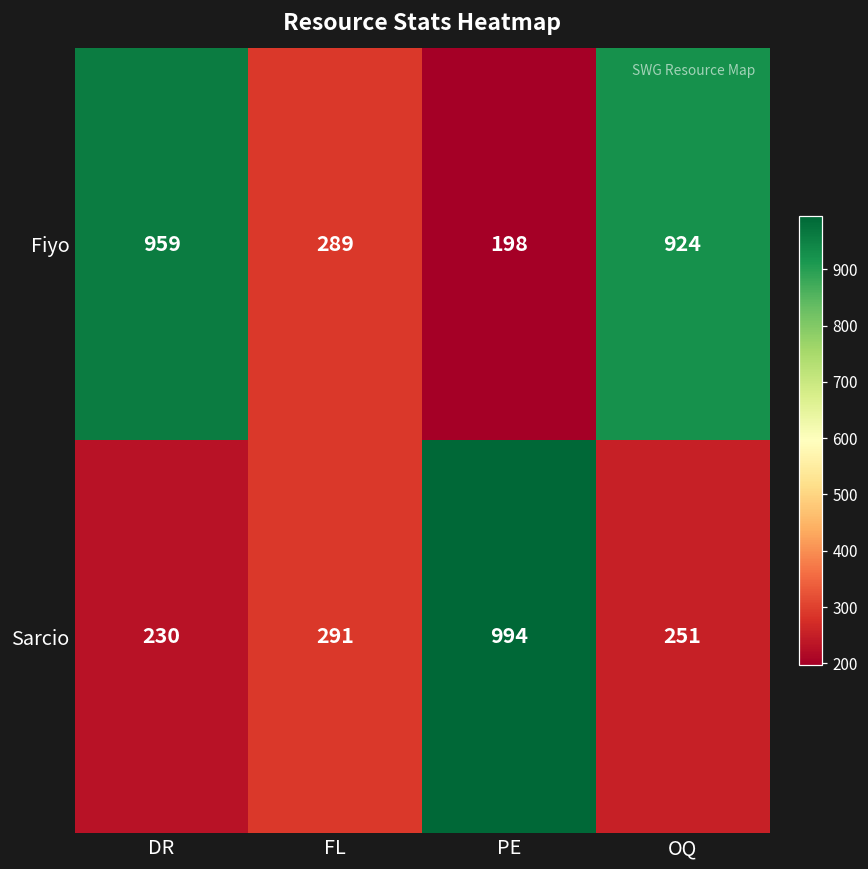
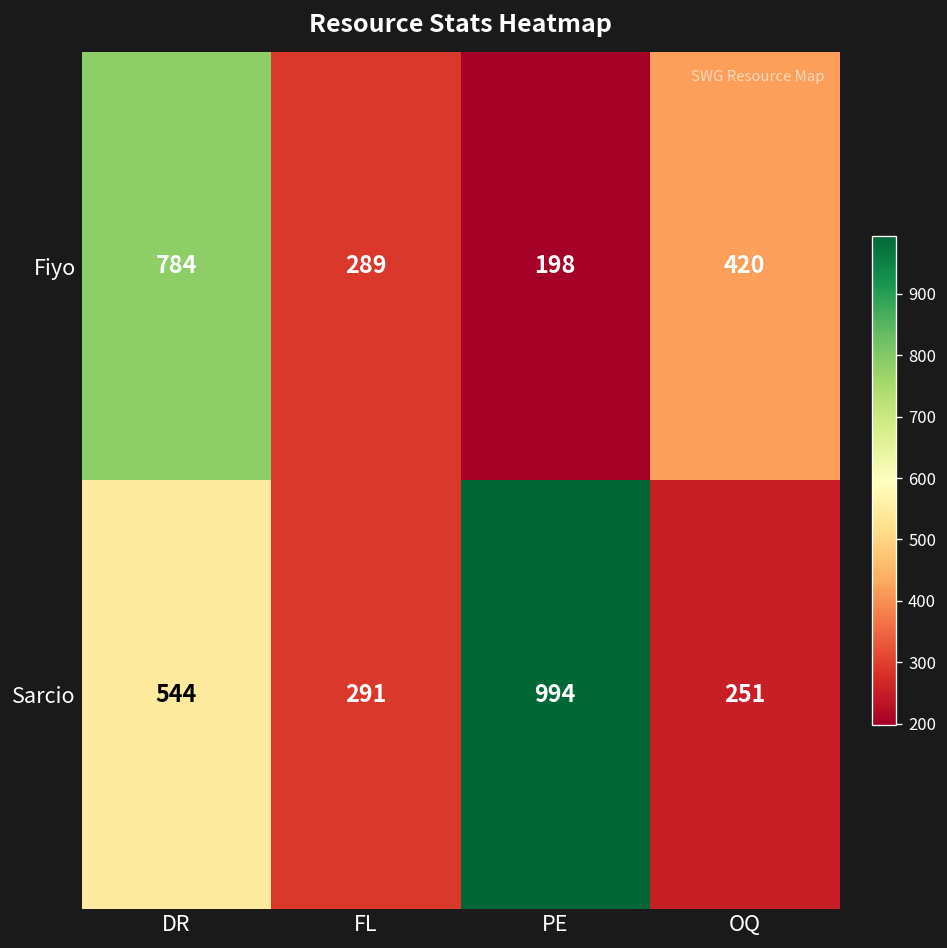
  {
    "Fiyo": {
-     "DR": 959,
+     "DR": 784,
      "FL": 289,
      "PE": 198,
-     "OQ": 924
+     "OQ": 420
    },
    "Sarcio": {
-     "DR": 230,
+     "DR": 544,
      "FL": 291,
      "PE": 994,
      "OQ": 251
    }
  }
